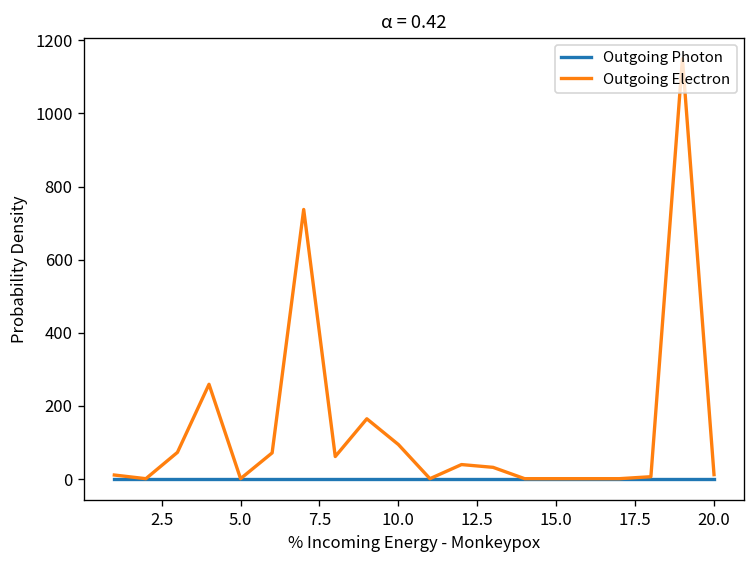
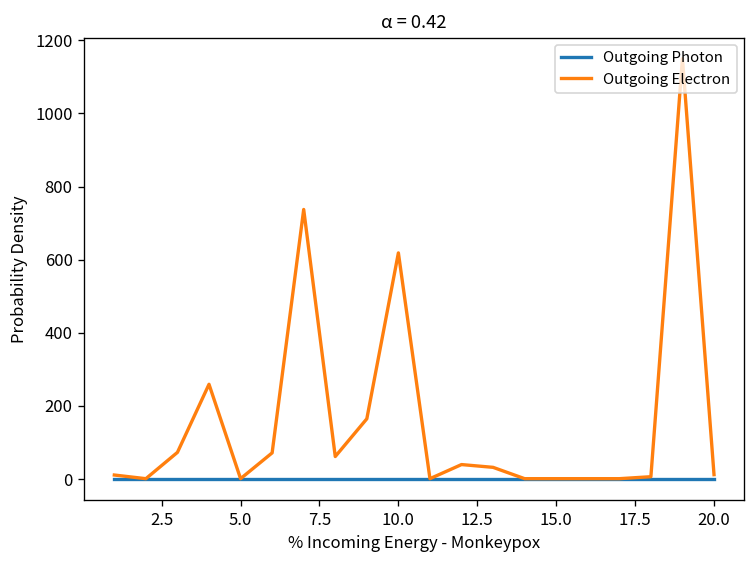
  {
    "Outgoing Photon": {
      "10.0": 0,
      "20.0": 0
    },
    "Outgoing Electron": {
-     "10.0": 90,
+     "10.0": 620,
      "20.0": 10
    }
  }
